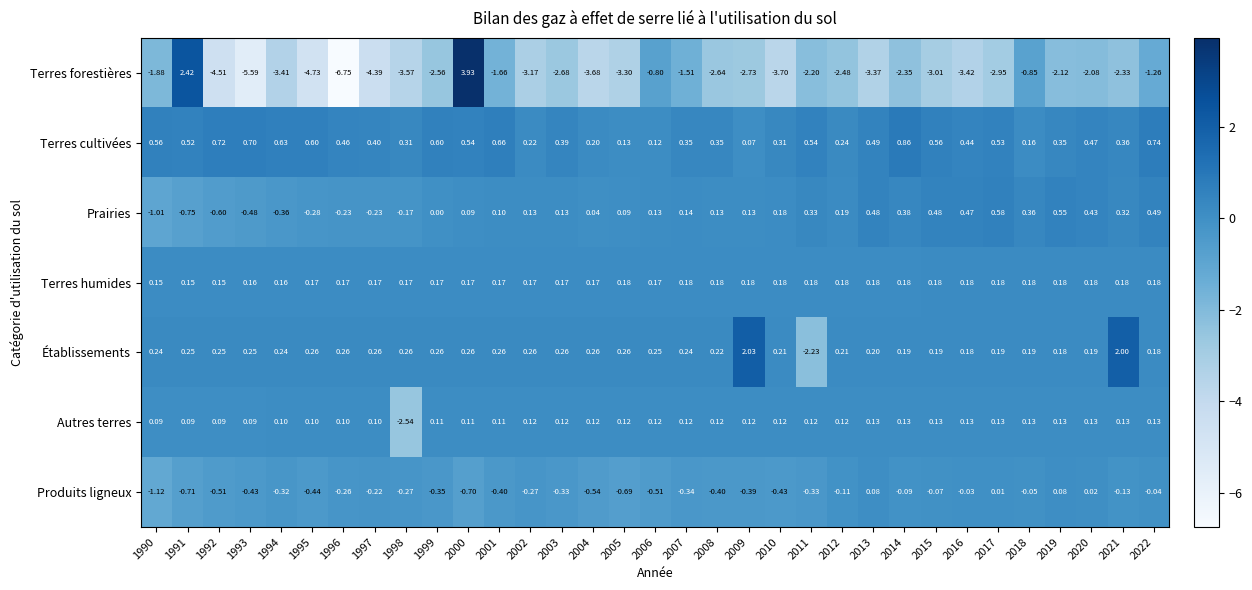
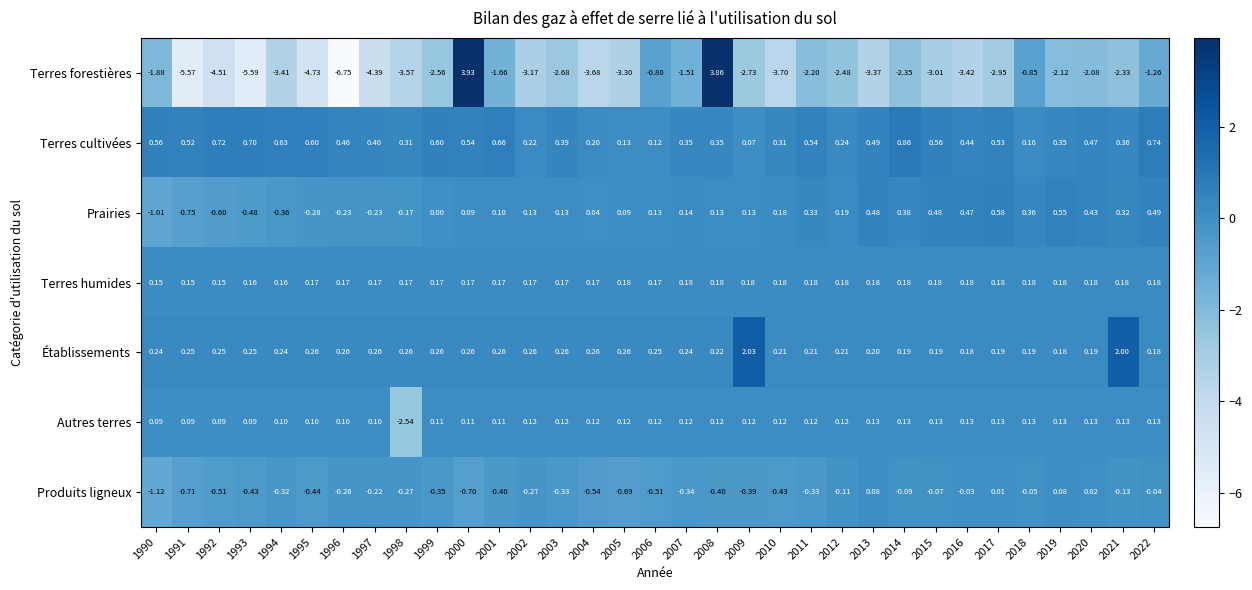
  {
    "Terres forestières": {
      "1990": -1.88,
-     "1991": 2.42,
+     "1991": -5.57,
      "1992": -4.51,
      "1993": -5.59,
      "1994": -3.41,
      "1995": -4.73,
      "1996": -6.75,
      "1997": -4.39,
      "1998": -3.57,
      "1999": -2.56,
      "2000": 3.93,
      "2001": -1.66,
      "2002": -3.17,
      "2003": -2.68,
      "2004": -3.68,
      "2005": -3.30,
      "2006": -0.80,
      "2007": -1.51,
-     "2008": -2.64,
+     "2008": 3.86,
      "2009": -2.73,
      "2010": -3.70,
      "2011": -2.20,
      "2012": -2.48,
      "2013": -3.37,
      "2014": -2.35,
      "2015": -3.01,
      "2016": -3.42,
      "2017": -2.95,
      "2018": -0.85,
      "2019": -2.12,
      "2020": -2.08,
      "2021": -2.33,
      "2022": -1.26
    },
    "Établissements": {
      "1990": 0.24,
      "1991": 0.25,
      "1992": 0.25,
      "1993": 0.25,
      "1994": 0.24,
      "1995": 0.26,
      "1996": 0.26,
      "1997": 0.26,
      "1998": 0.26,
      "1999": 0.26,
      "2000": 0.26,
      "2001": 0.26,
      "2002": 0.26,
      "2003": 0.26,
      "2004": 0.26,
      "2005": 0.26,
      "2006": 0.25,
      "2007": 0.24,
      "2008": 0.22,
      "2009": 2.03,
      "2010": 0.21,
-     "2011": -2.23,
+     "2011": 0.21,
      "2012": 0.21,
      "2013": 0.20,
      "2014": 0.19,
      "2015": 0.19,
      "2016": 0.18,
      "2017": 0.19,
      "2018": 0.19,
      "2019": 0.18,
      "2020": 0.19,
      "2021": 2.00,
      "2022": 0.18
    }
  }
